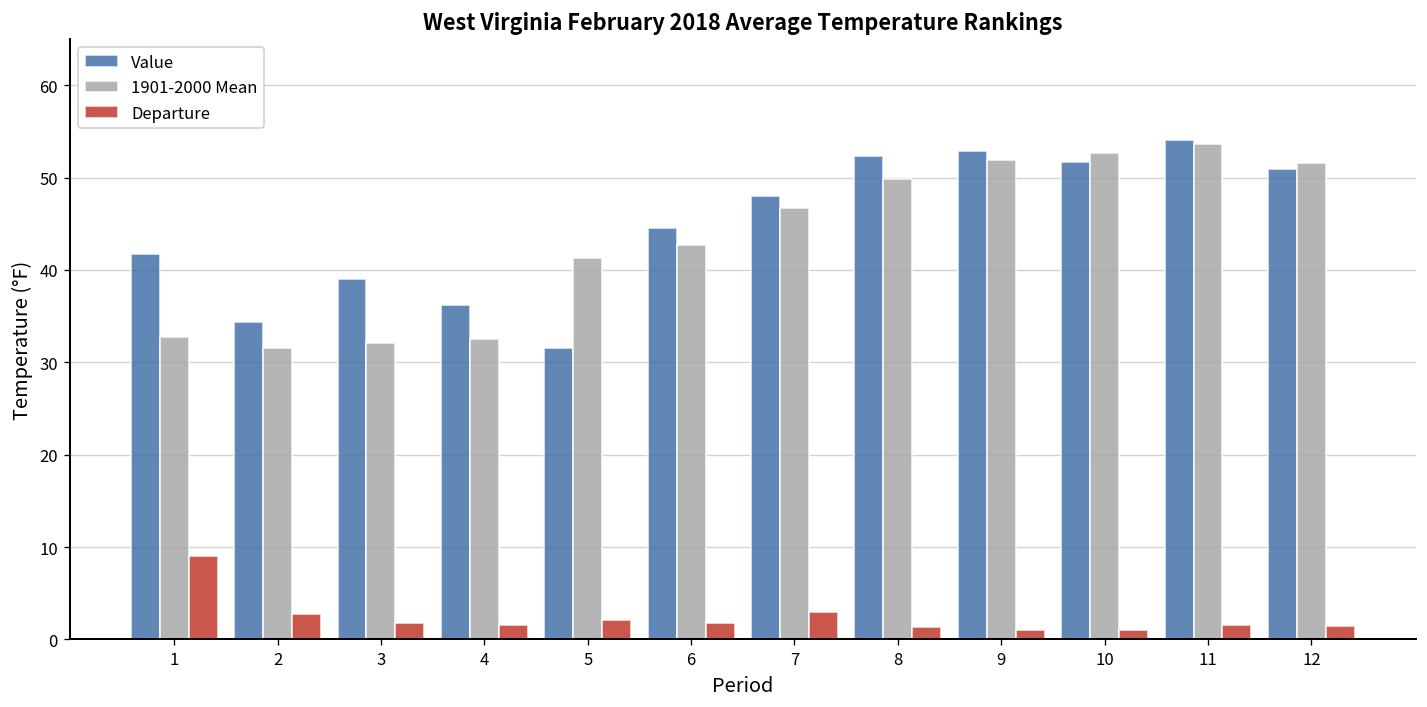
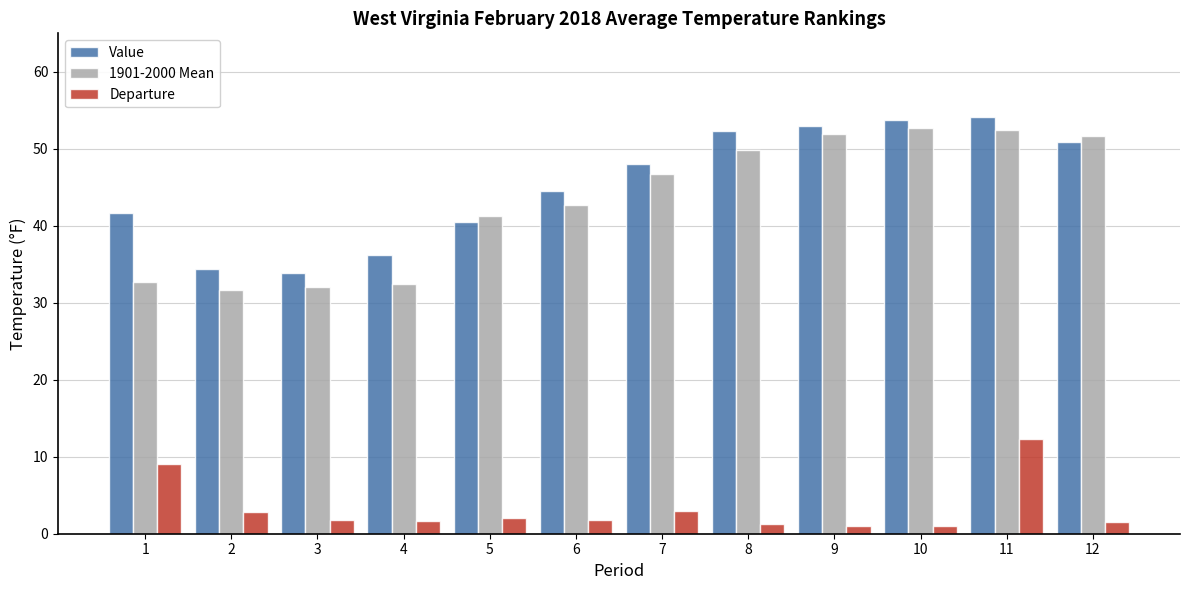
  {
    "Value": {
      "1": 42,
      "2": 34,
-     "3": 39,
+     "3": 34,
      "4": 36,
-     "5": 32,
+     "5": 41,
      "6": 45,
      "7": 48,
      "8": 52,
      "9": 53,
-     "10": 52,
+     "10": 54,
      "11": 54,
      "12": 51
    },
    "1901-2000 Mean": {
      "1": 33,
      "2": 32,
      "3": 32,
      "4": 33,
      "5": 41,
      "6": 43,
      "7": 47,
      "8": 50,
      "9": 52,
      "10": 53,
-     "11": 54,
+     "11": 53,
      "12": 52
    },
    "Departure": {
      "1": 9,
      "2": 3,
      "3": 2,
      "4": 2,
      "5": 2,
      "6": 2,
      "7": 3,
      "8": 1,
      "9": 1,
      "10": 1,
-     "11": 2,
+     "11": 12,
      "12": 2
    }
  }
